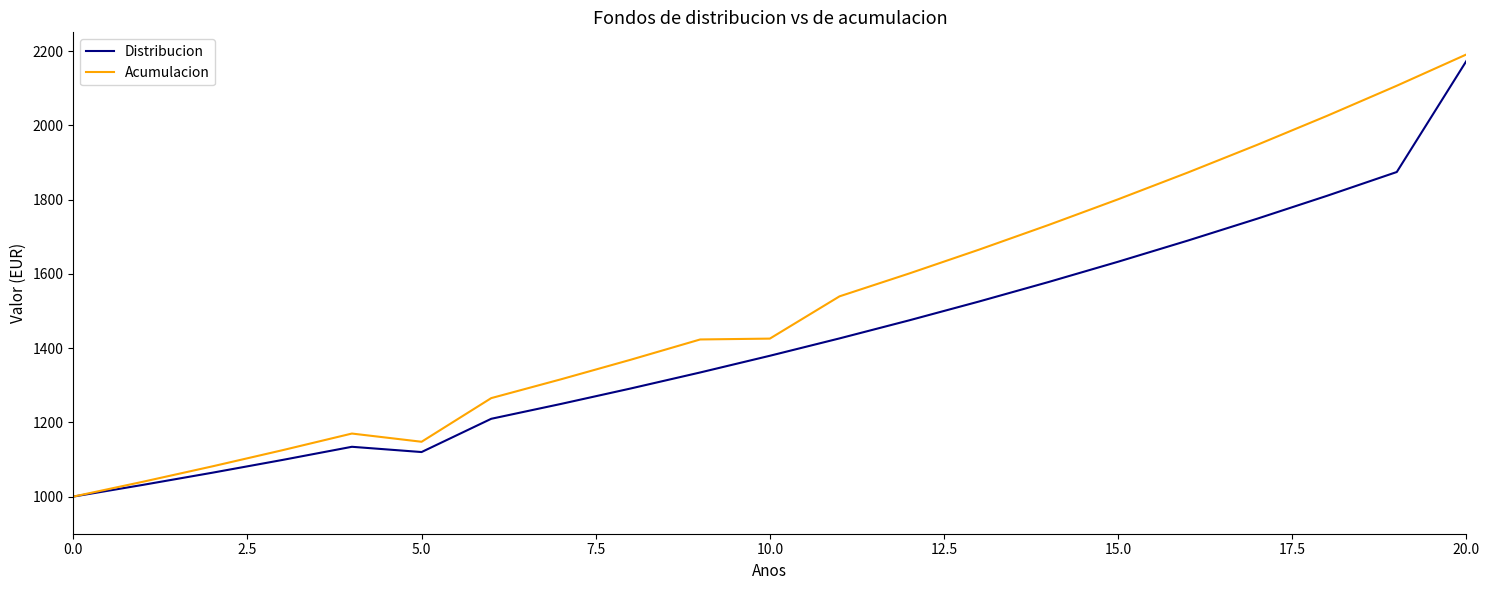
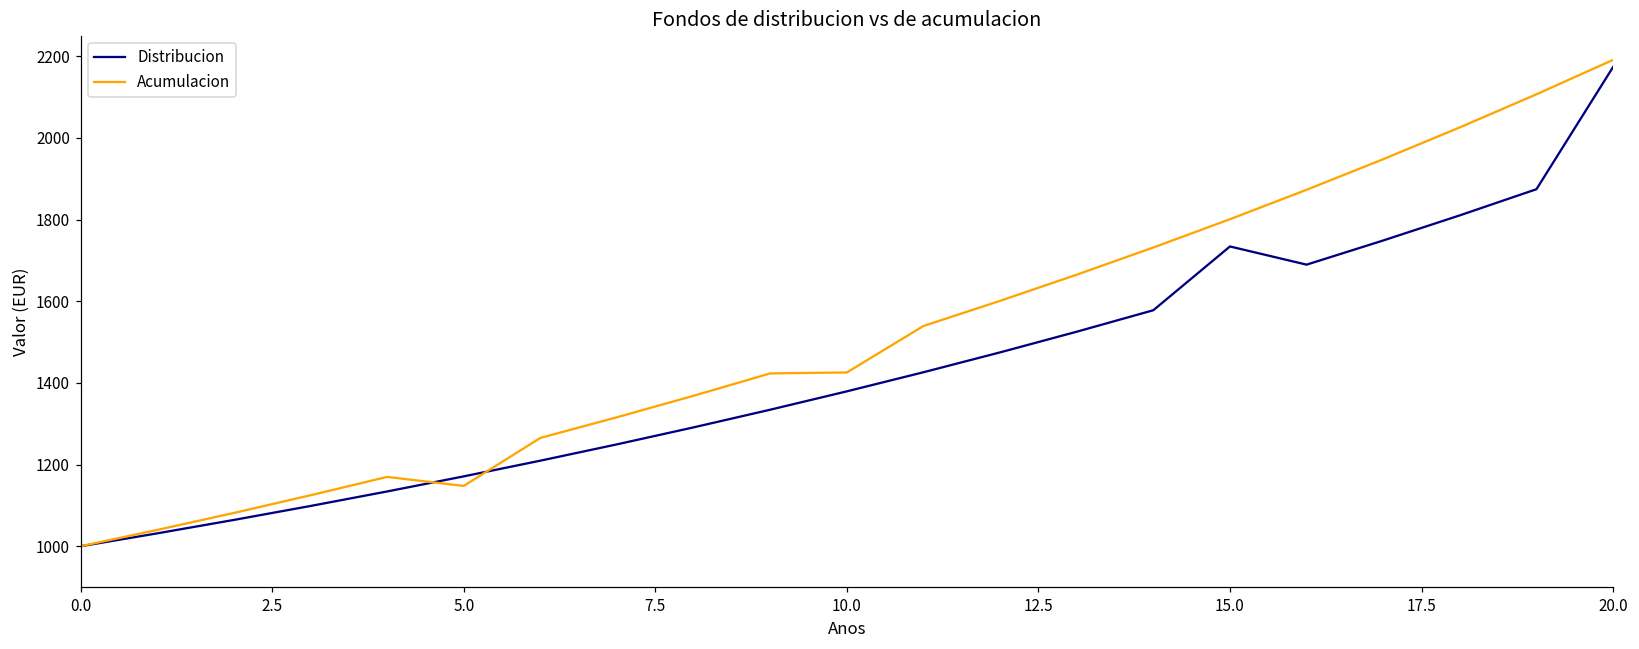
  {
    "Distribucion": {
-     "5.0": 1120,
+     "5.0": 1170,
      "10.0": 1380,
-     "15.0": 1630,
+     "15.0": 1730,
      "20.0": 2170
    },
    "Acumulacion": {
      "5.0": 1150,
      "10.0": 1430,
      "15.0": 1800,
      "20.0": 2190
    }
  }
